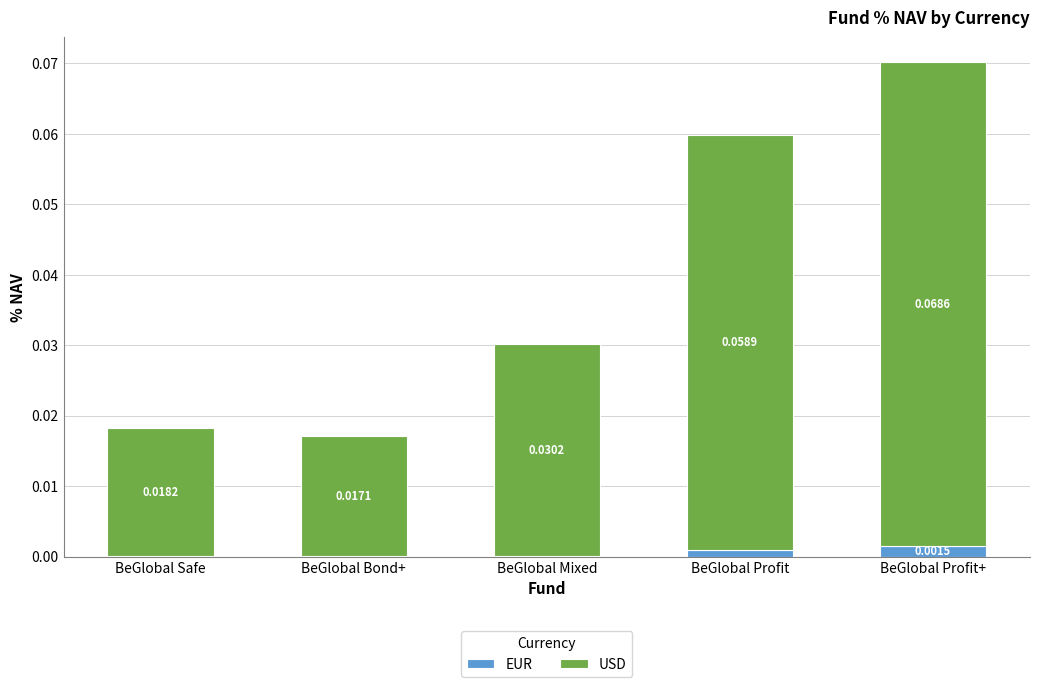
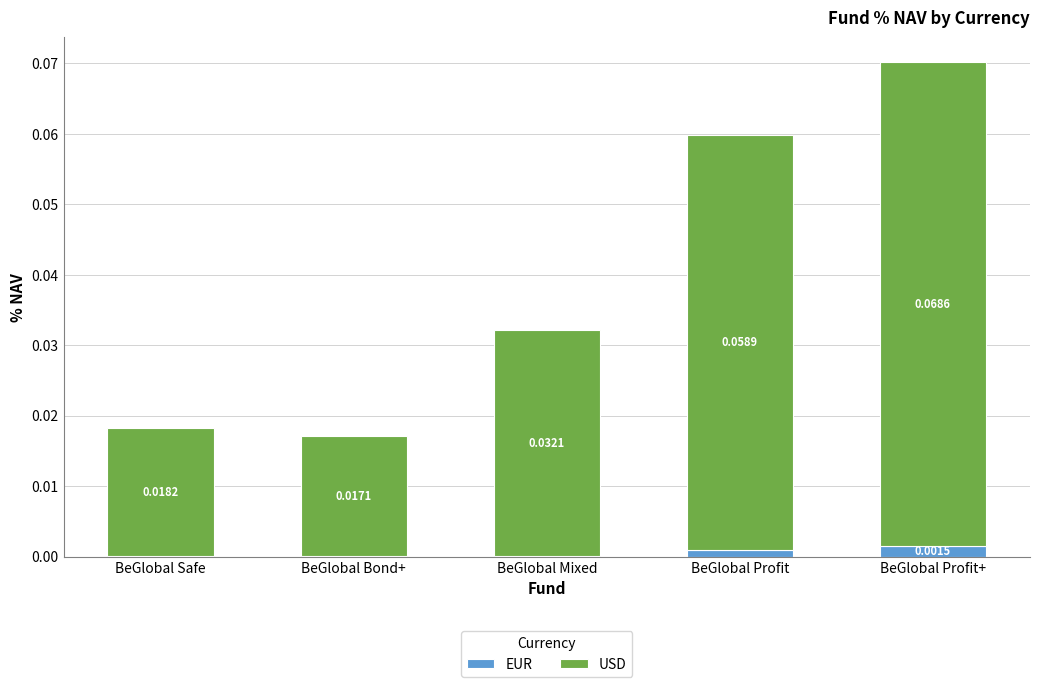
  {
    "EUR": {
      "BeGlobal Profit+": 0.0015
    },
    "USD": {
      "BeGlobal Safe": 0.0182,
      "BeGlobal Bond+": 0.0171,
-     "BeGlobal Mixed": 0.0302,
+     "BeGlobal Mixed": 0.0321,
      "BeGlobal Profit": 0.0589,
      "BeGlobal Profit+": 0.0686
    }
  }
